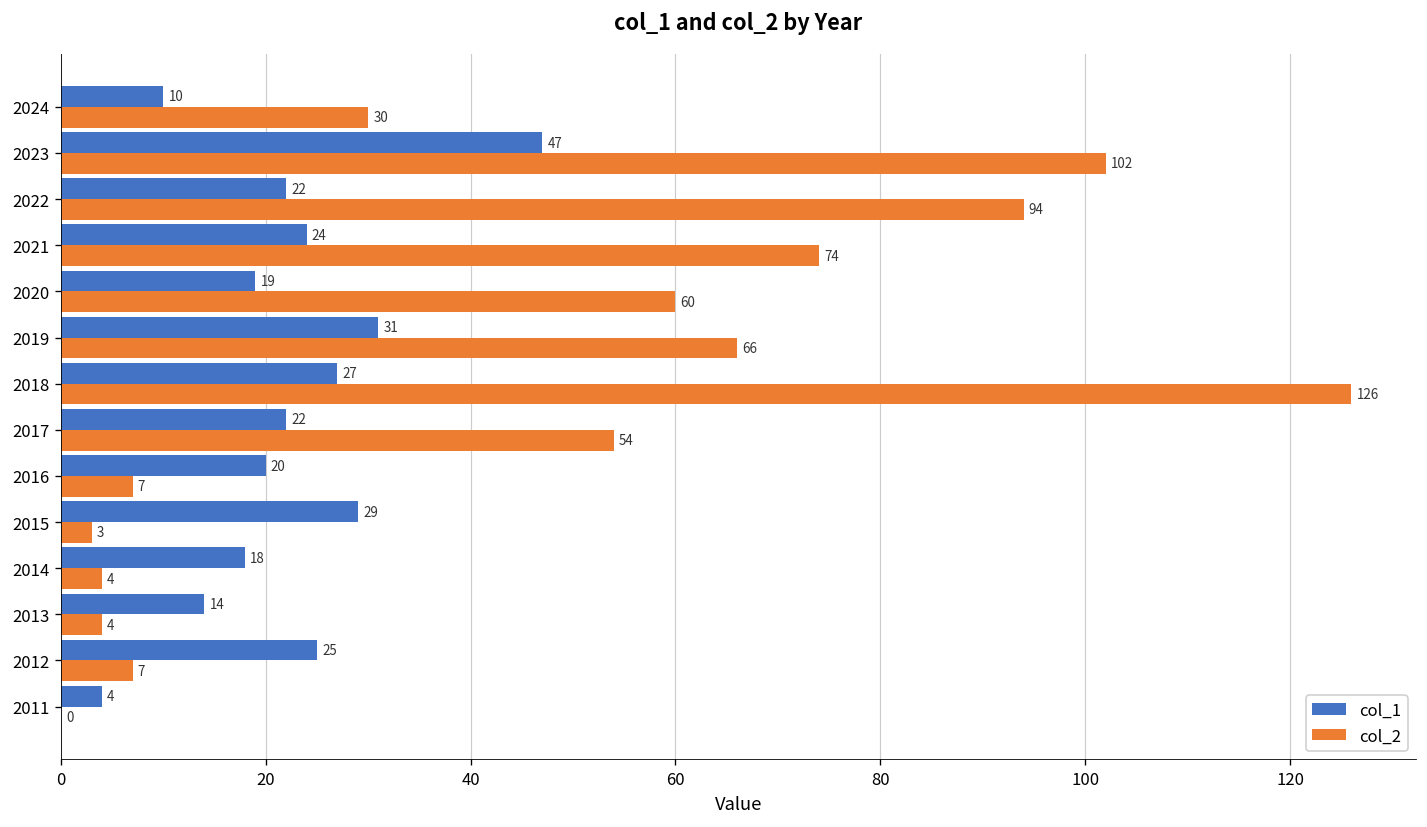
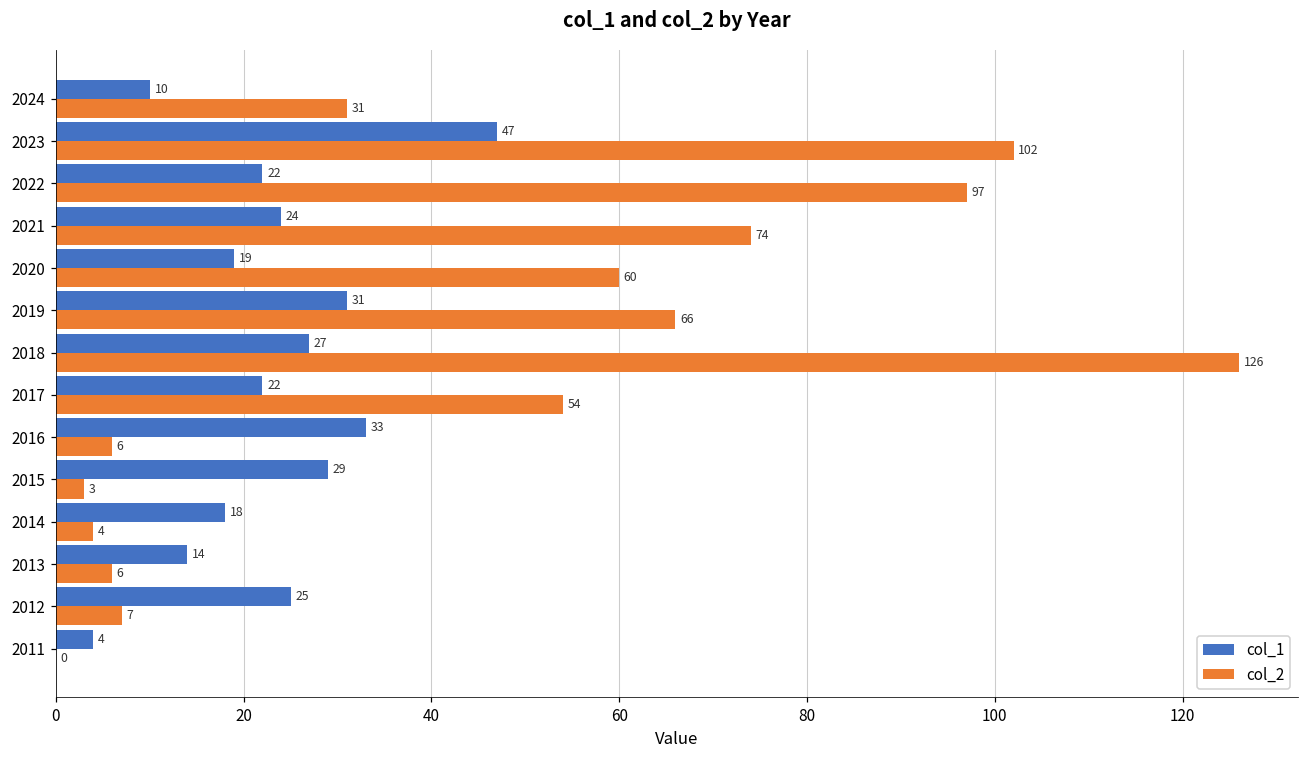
  {
    "col_1": {
      "2024": 10,
      "2023": 47,
      "2022": 22,
      "2021": 24,
      "2020": 19,
      "2019": 31,
      "2018": 27,
      "2017": 22,
-     "2016": 20,
+     "2016": 33,
      "2015": 29,
      "2014": 18,
      "2013": 14,
      "2012": 25,
      "2011": 4
    },
    "col_2": {
-     "2024": 30,
+     "2024": 31,
      "2023": 102,
-     "2022": 94,
+     "2022": 97,
      "2021": 74,
      "2020": 60,
      "2019": 66,
      "2018": 126,
      "2017": 54,
-     "2016": 7,
+     "2016": 6,
      "2015": 3,
      "2014": 4,
-     "2013": 4,
+     "2013": 6,
      "2012": 7,
      "2011": 0
    }
  }
